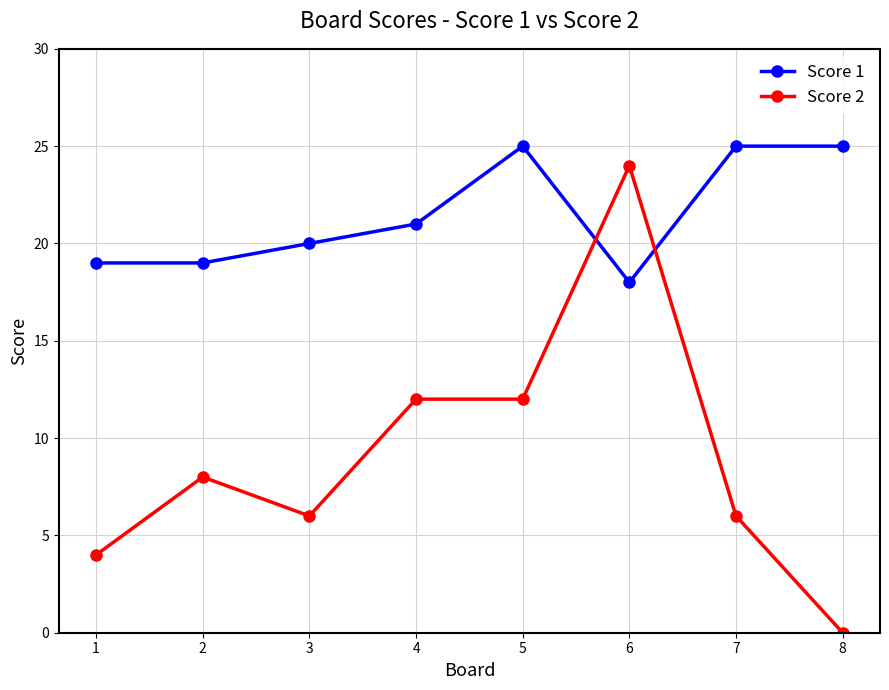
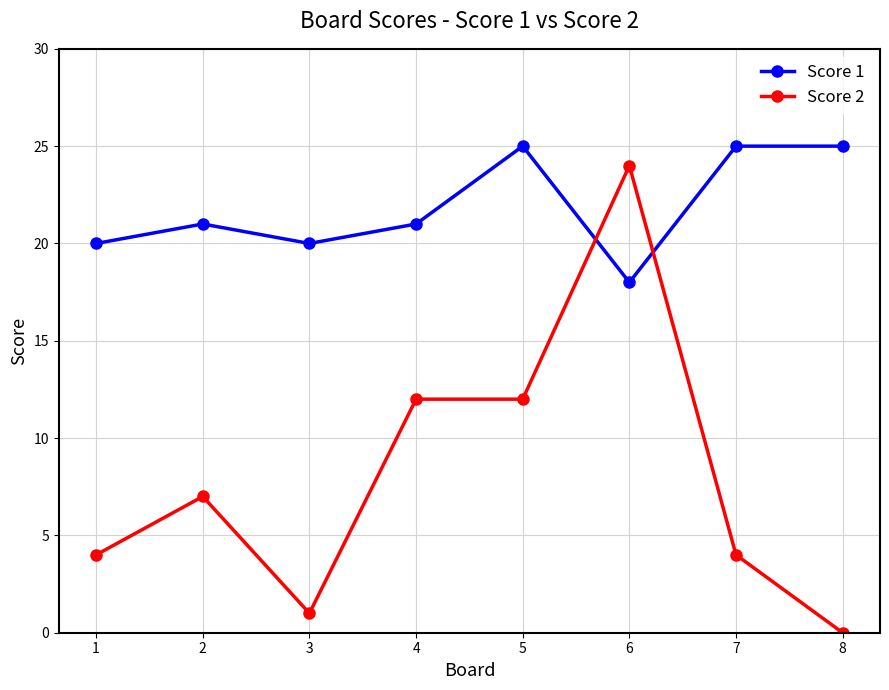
  {
    "Score 1": {
-     "1": 19,
-     "2": 19,
+     "1": 20,
+     "2": 21,
      "3": 20,
      "4": 21,
      "5": 25,
      "6": 18,
      "7": 25,
      "8": 25
    },
    "Score 2": {
      "1": 4,
-     "2": 8,
-     "3": 6,
+     "2": 7,
+     "3": 1,
      "4": 12,
      "5": 12,
      "6": 24,
-     "7": 6,
+     "7": 4,
      "8": 0
    }
  }
